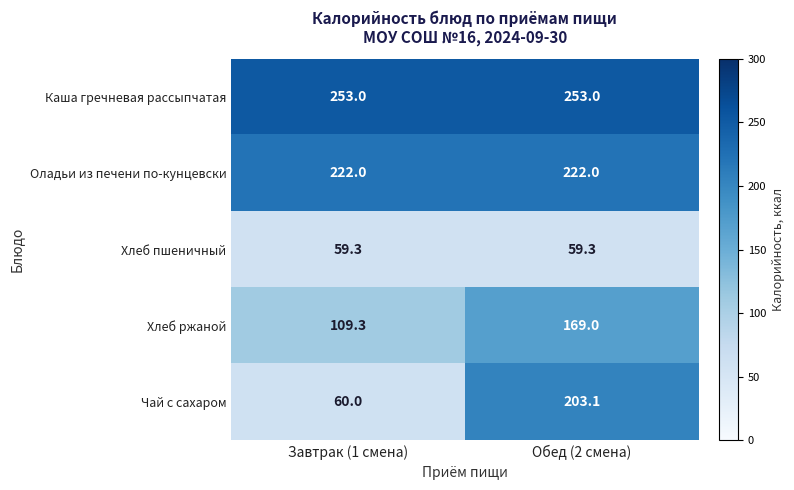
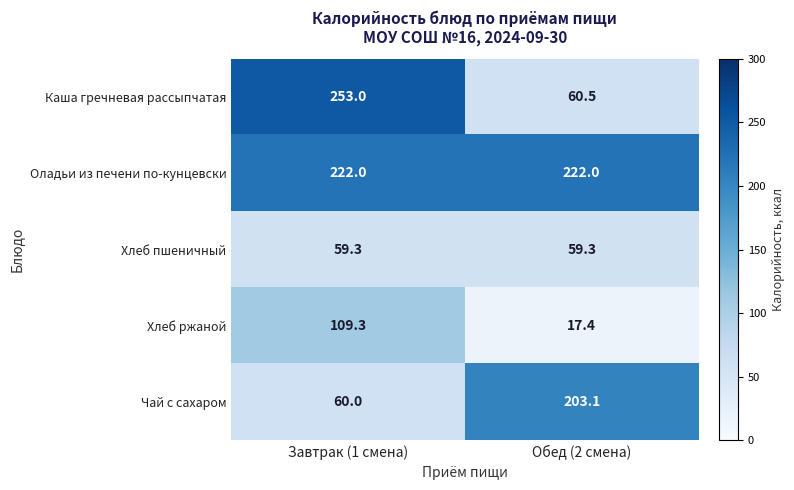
  {
    "Каша гречневая рассыпчатая": {
      "Завтрак (1 смена)": 253.0,
-     "Обед (2 смена)": 253.0
+     "Обед (2 смена)": 60.5
    },
    "Оладьи из печени по-кунцевски": {
      "Завтрак (1 смена)": 222.0,
      "Обед (2 смена)": 222.0
    },
    "Хлеб пшеничный": {
      "Завтрак (1 смена)": 59.3,
      "Обед (2 смена)": 59.3
    },
    "Хлеб ржаной": {
      "Завтрак (1 смена)": 109.3,
-     "Обед (2 смена)": 169.0
+     "Обед (2 смена)": 17.4
    },
    "Чай с сахаром": {
      "Завтрак (1 смена)": 60.0,
      "Обед (2 смена)": 203.1
    }
  }
